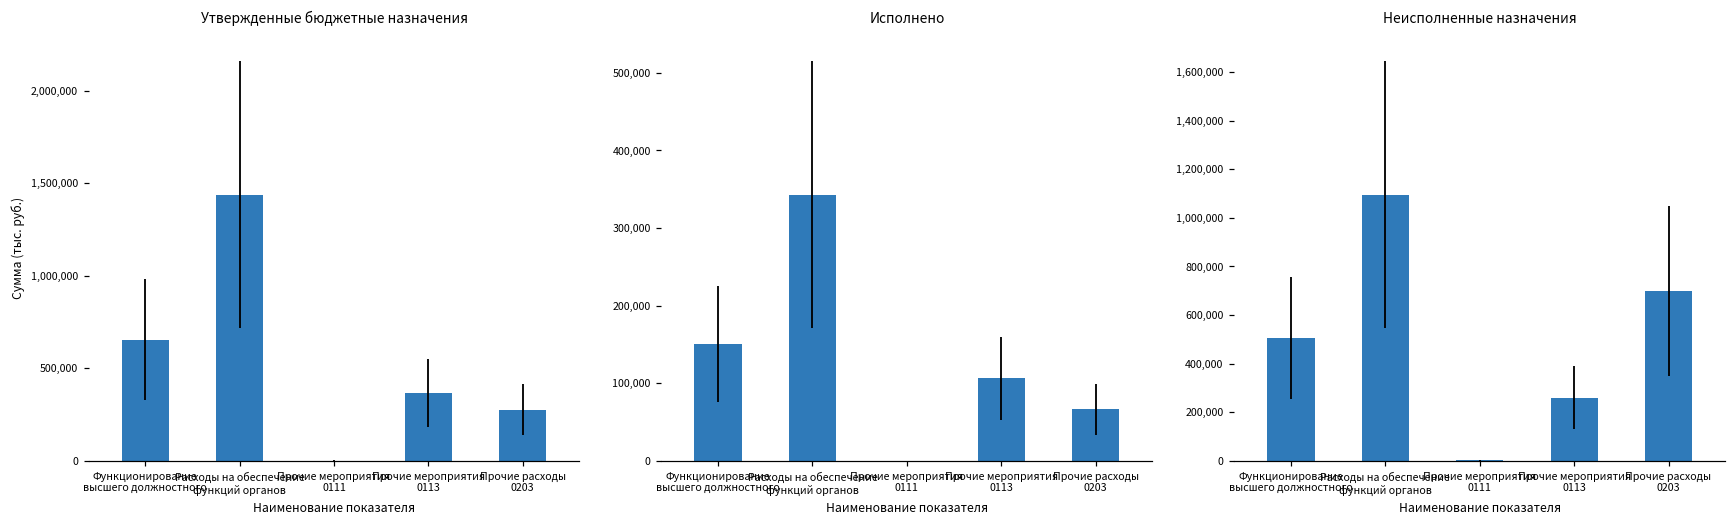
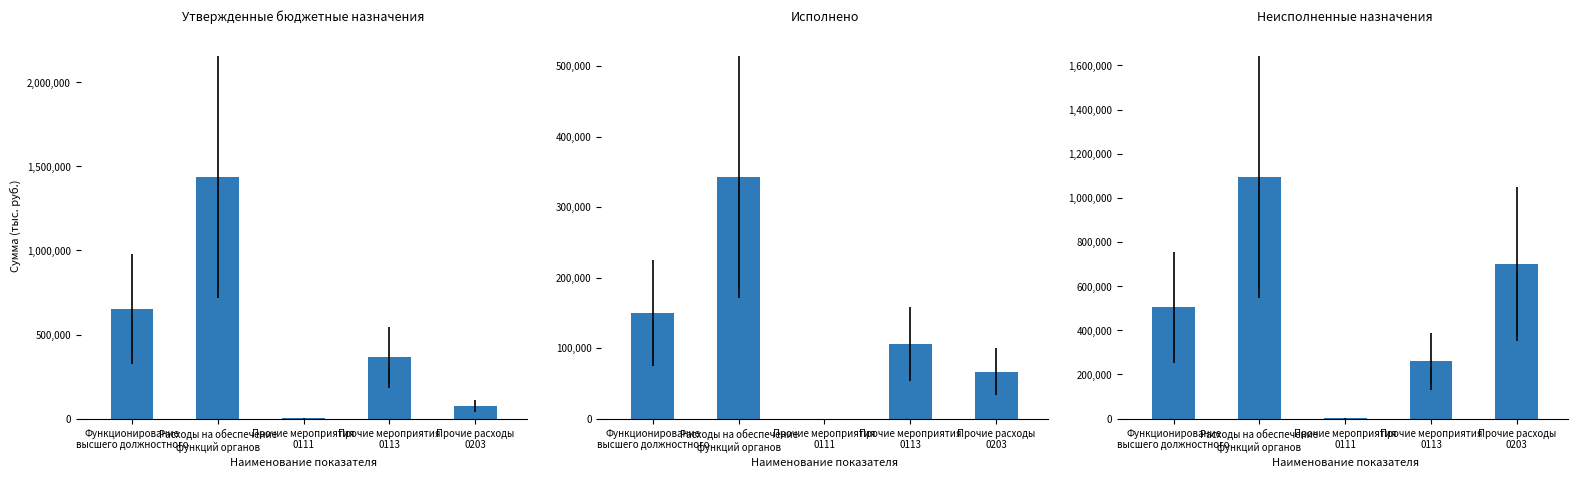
  {
    "Утвержденные бюджетные назначения": {
-     "Прочие расходы 0203": "280,000"
+     "Прочие расходы 0203": "70,000"
    },
    "Исполнено": {
      "Прочие расходы 0203": "70,000"
    },
    "Неисполненные назначения": {
      "Прочие расходы 0203": "700,000"
    }
  }
